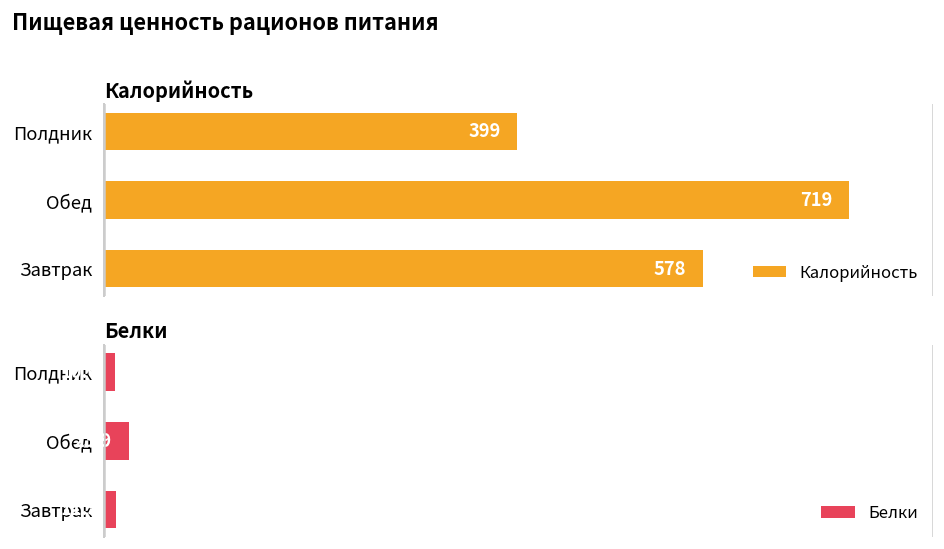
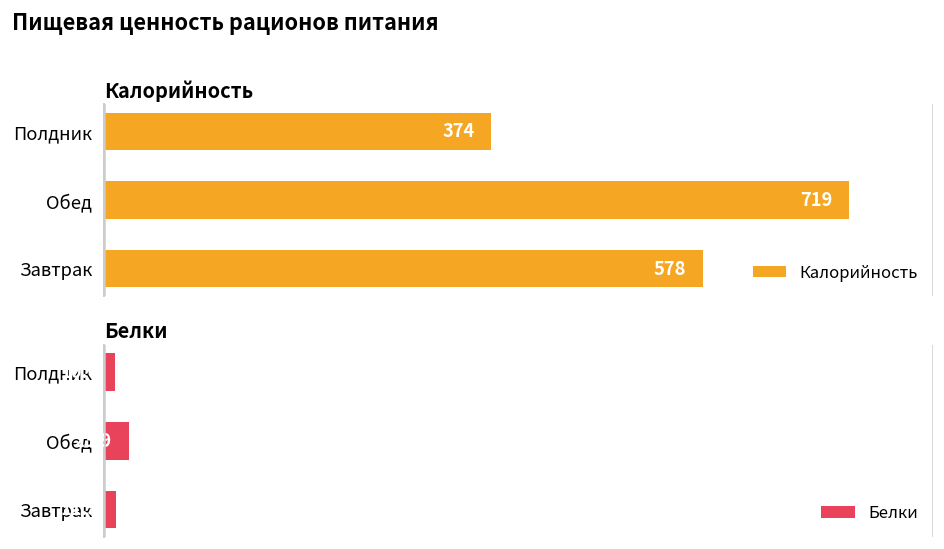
  {
    "Калорийность": {
-     "Полдник": 399,
+     "Полдник": 374,
      "Обед": 719,
      "Завтрак": 578
    }
  }
